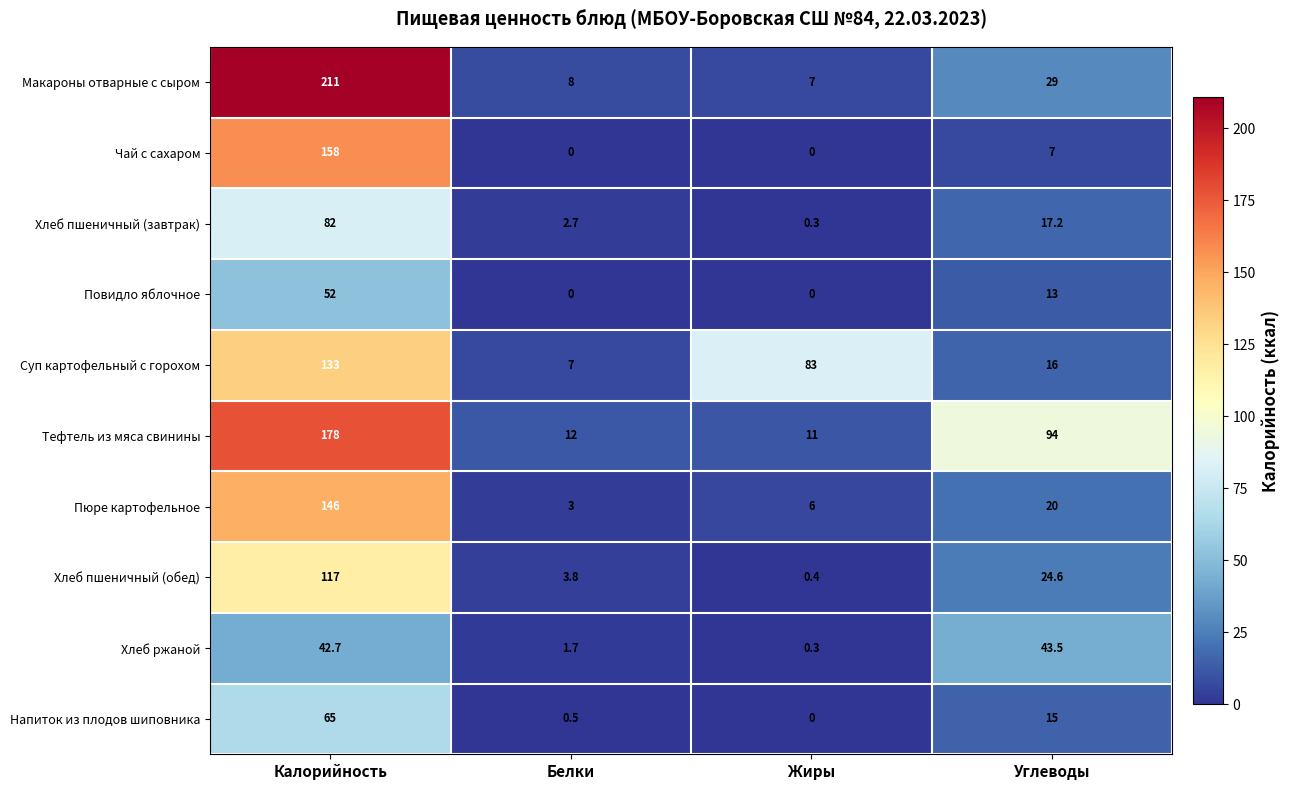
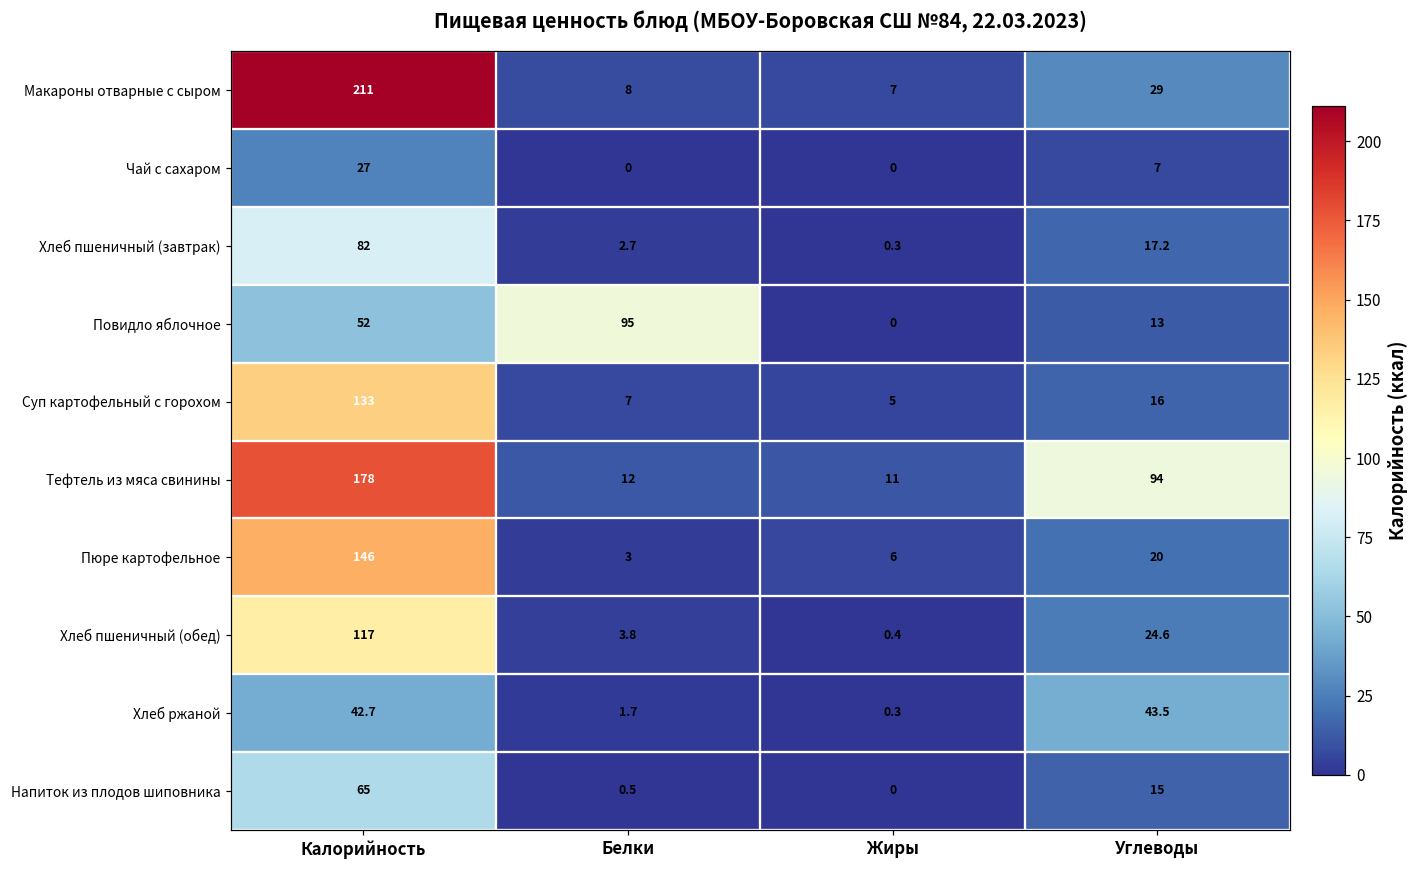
  {
    "Макароны отварные с сыром": {
      "Калорийность": 211,
      "Белки": 8,
      "Жиры": 7,
      "Углеводы": 29
    },
    "Чай с сахаром": {
-     "Калорийность": 158,
+     "Калорийность": 27,
      "Белки": 0,
      "Жиры": 0,
      "Углеводы": 7
    },
    "Хлеб пшеничный (завтрак)": {
      "Калорийность": 82,
      "Белки": 2.7,
      "Жиры": 0.3,
      "Углеводы": 17.2
    },
    "Повидло яблочное": {
      "Калорийность": 52,
-     "Белки": 0,
+     "Белки": 95,
      "Жиры": 0,
      "Углеводы": 13
    },
    "Суп картофельный с горохом": {
      "Калорийность": 133,
      "Белки": 7,
-     "Жиры": 83,
+     "Жиры": 5,
      "Углеводы": 16
    },
    "Тефтель из мяса свинины": {
      "Калорийность": 178,
      "Белки": 12,
      "Жиры": 11,
      "Углеводы": 94
    },
    "Пюре картофельное": {
      "Калорийность": 146,
      "Белки": 3,
      "Жиры": 6,
      "Углеводы": 20
    },
    "Хлеб пшеничный (обед)": {
      "Калорийность": 117,
      "Белки": 3.8,
      "Жиры": 0.4,
      "Углеводы": 24.6
    },
    "Хлеб ржаной": {
      "Калорийность": 42.7,
      "Белки": 1.7,
      "Жиры": 0.3,
      "Углеводы": 43.5
    },
    "Напиток из плодов шиповника": {
      "Калорийность": 65,
      "Белки": 0.5,
      "Жиры": 0,
      "Углеводы": 15
    }
  }
